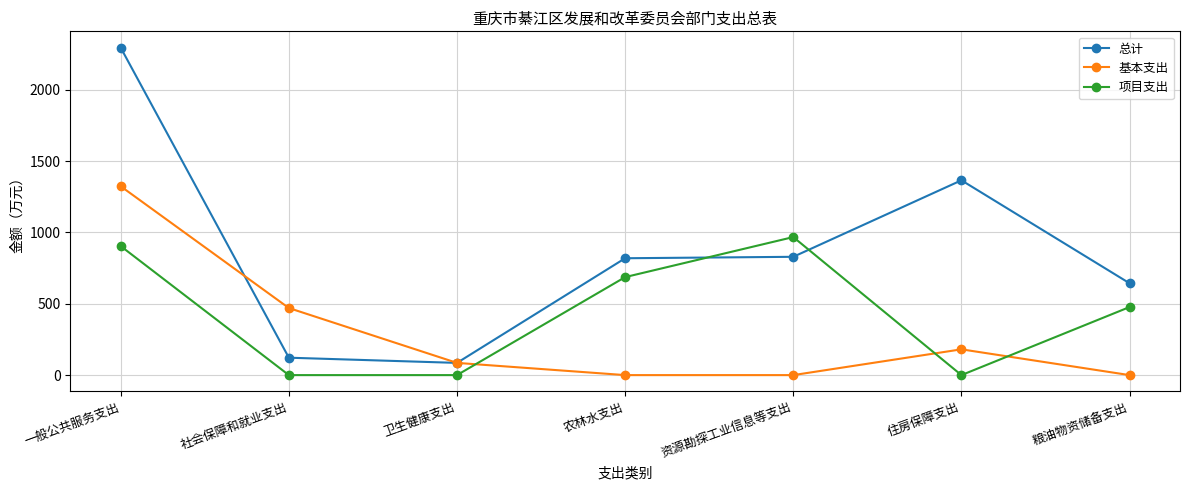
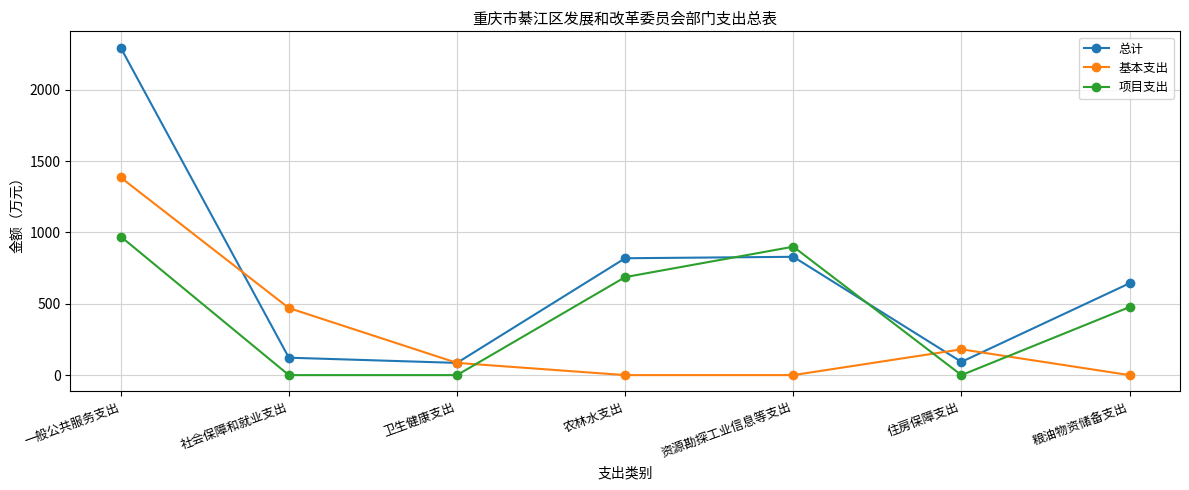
  {
    "总计": {
      "一般公共服务支出": 2290,
      "社会保障和就业支出": 120,
      "农林水支出": 820,
      "资源勘探工业信息等支出": 830,
-     "住房保障支出": 1370,
+     "住房保障支出": 90,
      "粮油物资储备支出": 640
    },
    "基本支出": {
-     "一般公共服务支出": 1320,
+     "一般公共服务支出": 1390,
      "社会保障和就业支出": 470,
      "农林水支出": 0,
      "资源勘探工业信息等支出": 0,
      "住房保障支出": 180,
      "粮油物资储备支出": 0
    },
    "项目支出": {
-     "一般公共服务支出": 900,
+     "一般公共服务支出": 970,
      "社会保障和就业支出": 0,
      "卫生健康支出": 0,
      "农林水支出": 690,
-     "资源勘探工业信息等支出": 970,
+     "资源勘探工业信息等支出": 900,
      "住房保障支出": 0,
      "粮油物资储备支出": 480
    }
  }
